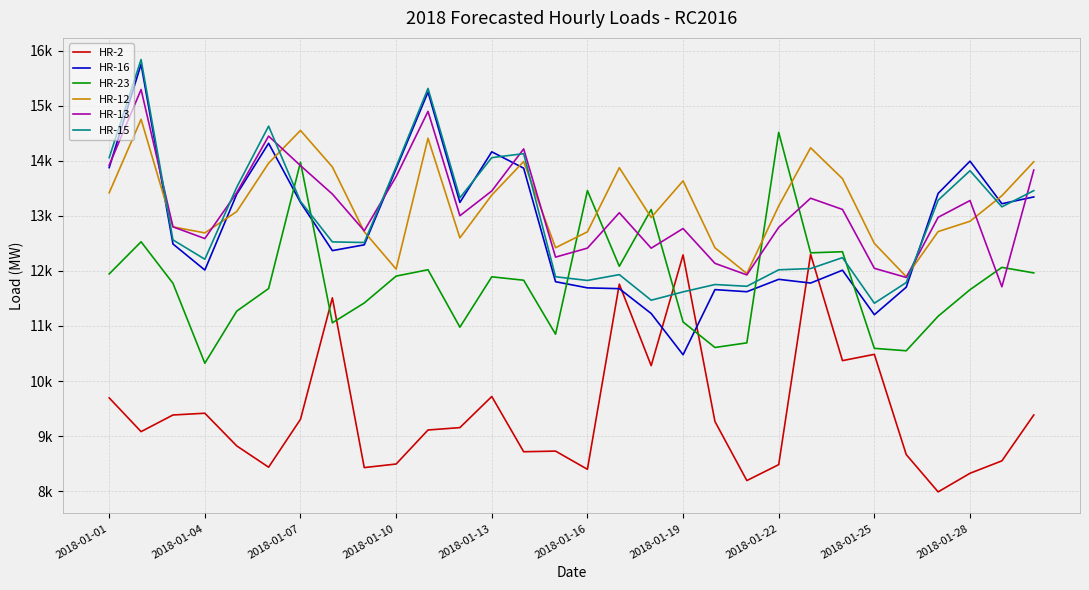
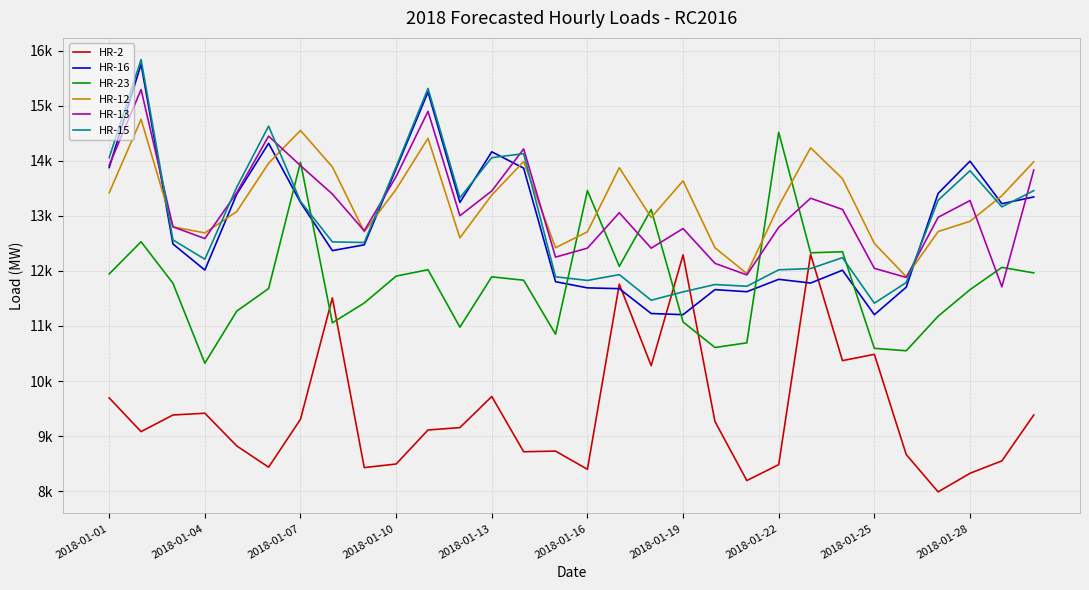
  {
    "HR-2": {
      "2018-01-01": 9700,
      "2018-01-04": 9400,
      "2018-01-07": 9300,
      "2018-01-10": 8500,
      "2018-01-13": 9700,
      "2018-01-16": 8400,
      "2018-01-19": 12300,
      "2018-01-22": 8500,
      "2018-01-25": 10500,
      "2018-01-28": 8300
    },
    "HR-16": {
      "2018-01-04": 12000,
      "2018-01-13": 14200,
      "2018-01-16": 11700,
-     "2018-01-19": 10500,
+     "2018-01-19": 11200,
      "2018-01-22": 11800,
      "2018-01-25": 11200,
      "2018-01-28": 14000
    },
    "HR-23": {
      "2018-01-01": 11900,
      "2018-01-04": 10300,
      "2018-01-07": 14000,
      "2018-01-10": 11900,
      "2018-01-13": 11900,
      "2018-01-16": 13500,
      "2018-01-19": 11100,
      "2018-01-22": 14500,
      "2018-01-25": 10600,
      "2018-01-28": 11700
    },
    "HR-12": {
      "2018-01-01": 13400,
      "2018-01-04": 12700,
      "2018-01-07": 14500,
-     "2018-01-10": 12000,
+     "2018-01-10": 13500,
      "2018-01-13": 13400,
      "2018-01-16": 12700,
      "2018-01-19": 13600,
      "2018-01-22": 13200,
      "2018-01-25": 12500,
      "2018-01-28": 12900
    },
    "HR-13": {
      "2018-01-04": 12600,
      "2018-01-07": 13900,
      "2018-01-10": 13700,
      "2018-01-13": 13500,
      "2018-01-16": 12400,
      "2018-01-19": 12800,
      "2018-01-22": 12800,
      "2018-01-25": 12000,
      "2018-01-28": 13300
    },
    "HR-15": {
      "2018-01-01": 14100,
      "2018-01-04": 12200,
      "2018-01-13": 14100,
      "2018-01-16": 11800,
      "2018-01-19": 11600,
      "2018-01-22": 12000,
      "2018-01-25": 11400,
      "2018-01-28": 13800
    }
  }
